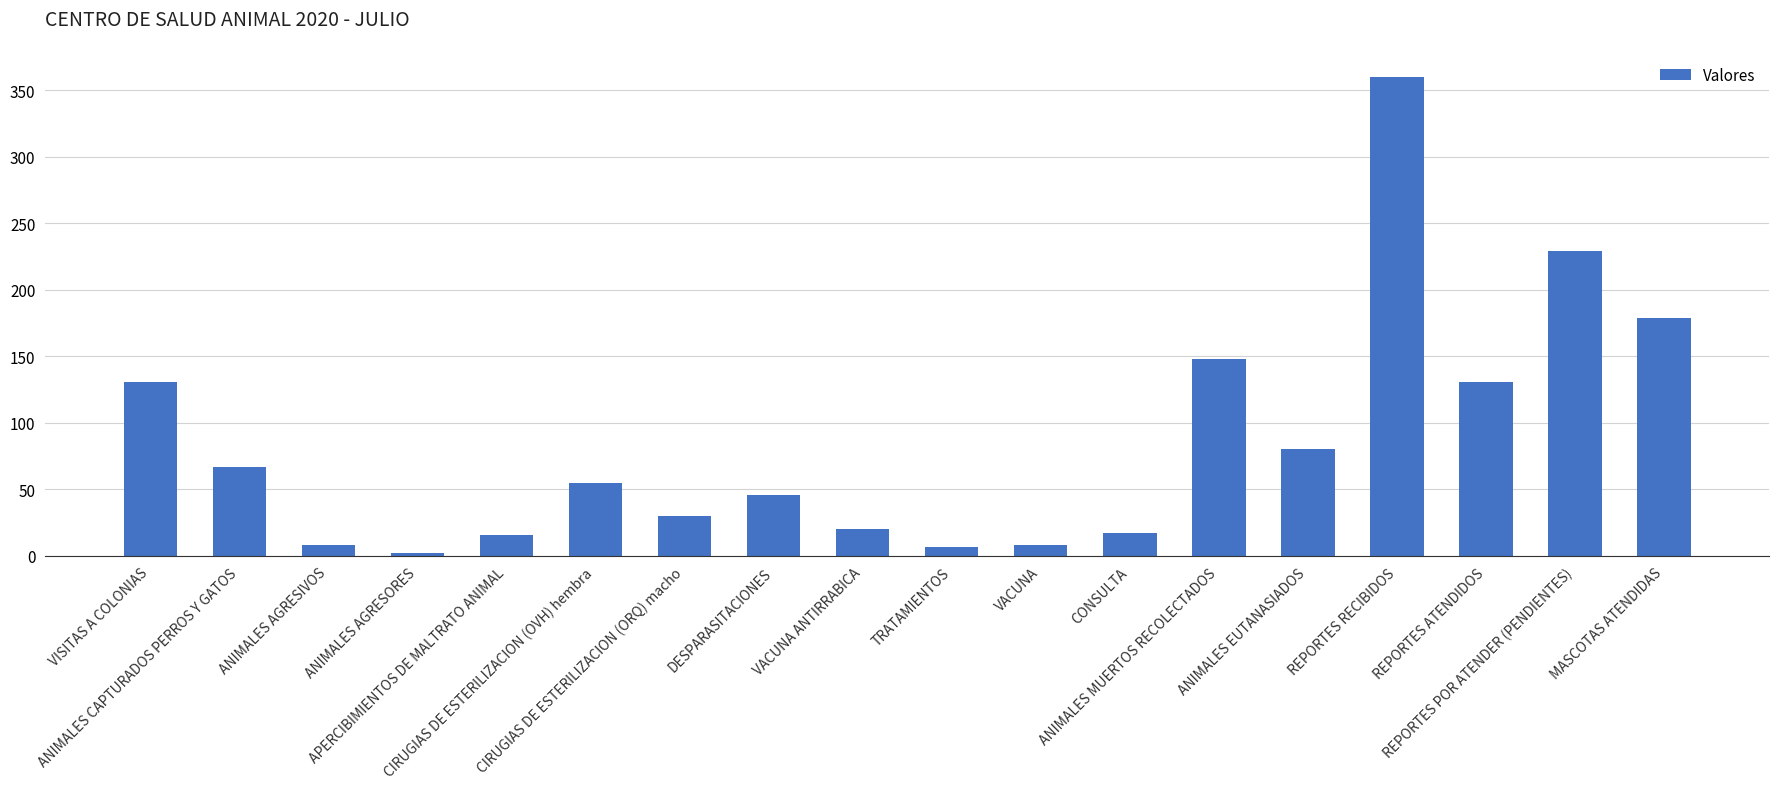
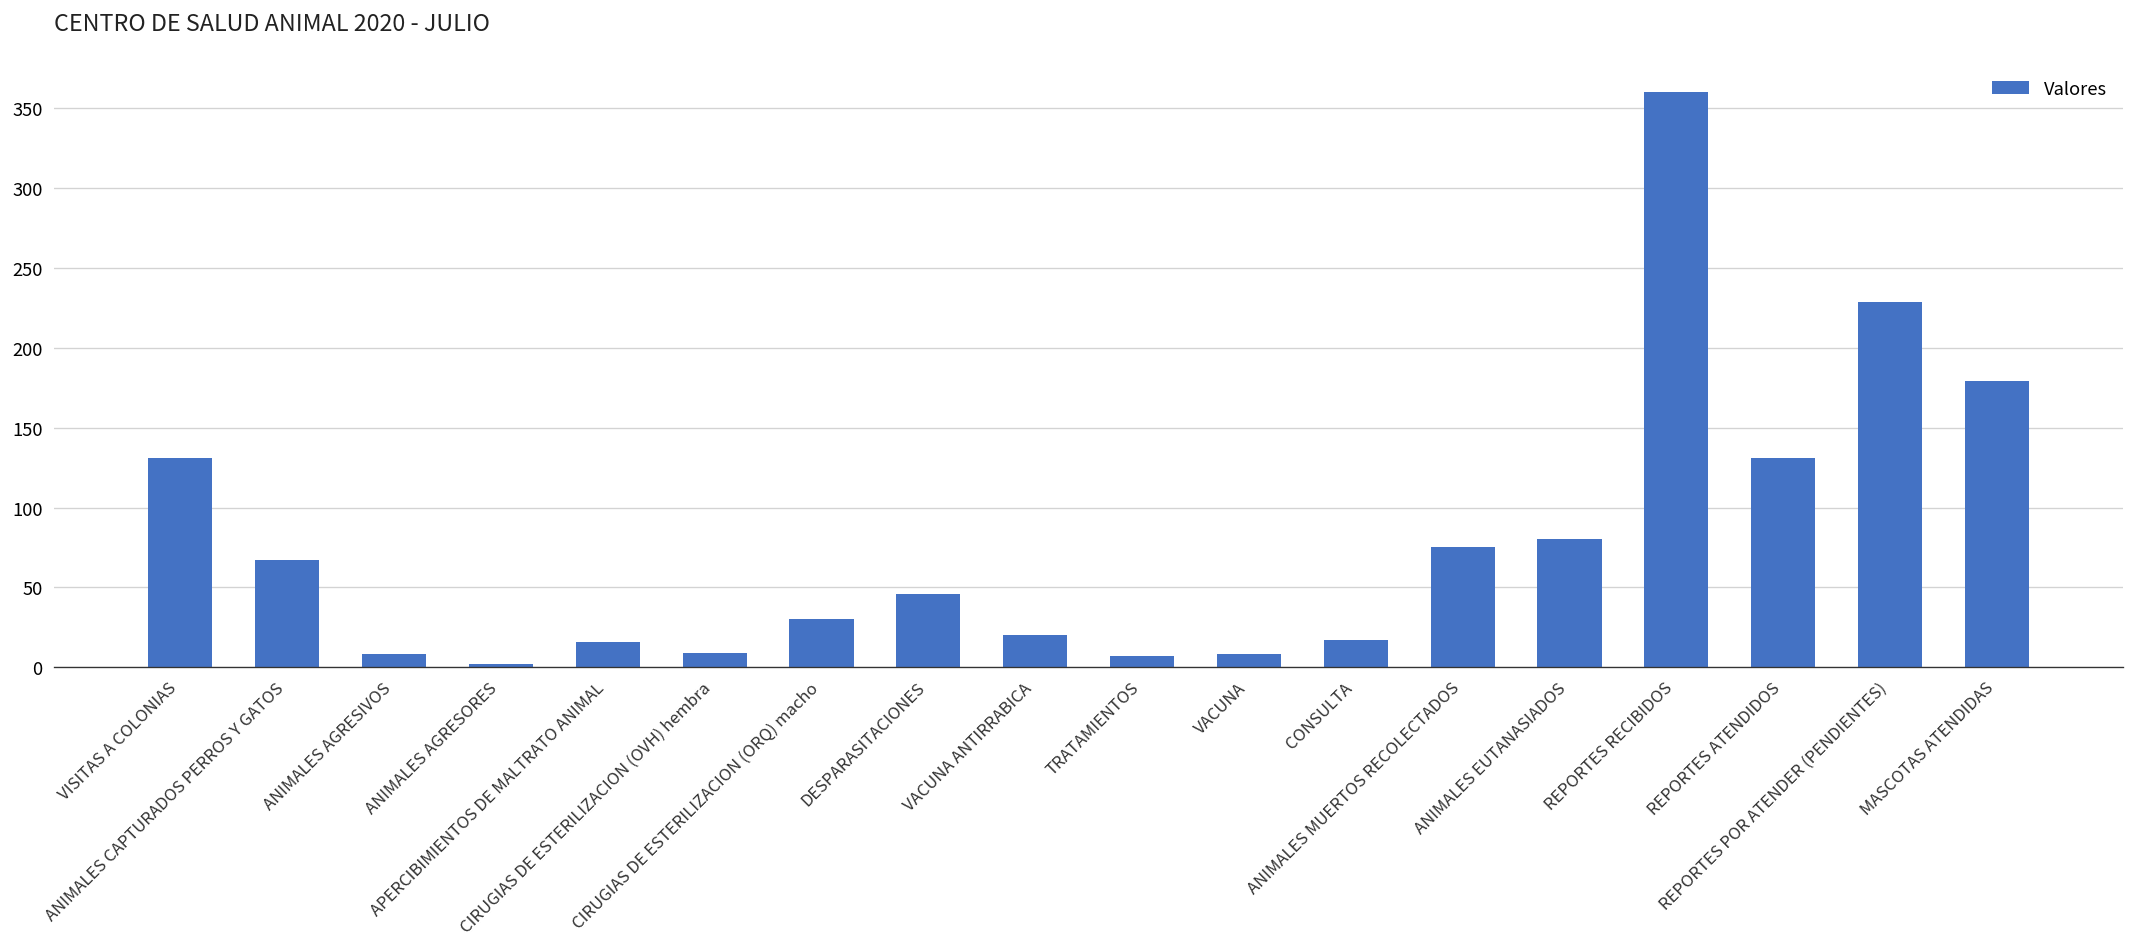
  {
    "VISITAS A COLONIAS": 131,
    "ANIMALES CAPTURADOS PERROS Y GATOS": 67,
    "ANIMALES AGRESIVOS": 8,
    "ANIMALES AGRESORES": 2,
    "APERCIBIMIENTOS DE MALTRATO ANIMAL": 16,
-   "CIRUGIAS DE ESTERILIZACION (OVH) hembra": 55,
+   "CIRUGIAS DE ESTERILIZACION (OVH) hembra": 9,
    "CIRUGIAS DE ESTERILIZACION (ORQ) macho": 30,
    "DESPARASITACIONES": 46,
    "VACUNA ANTIRRABICA": 20,
    "TRATAMIENTOS": 7,
    "VACUNA": 8,
    "CONSULTA": 17,
-   "ANIMALES MUERTOS RECOLECTADOS": 148,
+   "ANIMALES MUERTOS RECOLECTADOS": 75,
    "ANIMALES EUTANASIADOS": 80,
    "REPORTES RECIBIDOS": 360,
    "REPORTES ATENDIDOS": 131,
    "REPORTES POR ATENDER (PENDIENTES)": 229,
    "MASCOTAS ATENDIDAS": 179
  }
